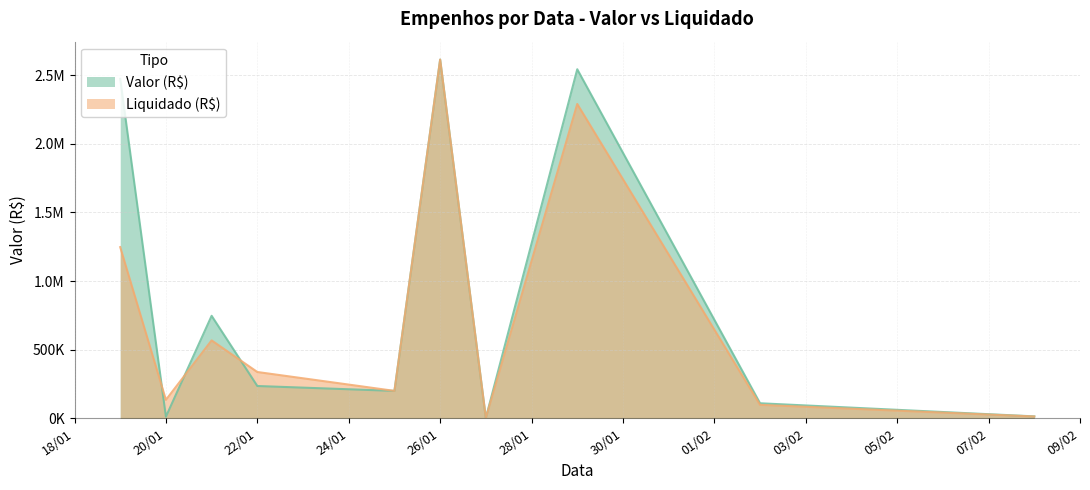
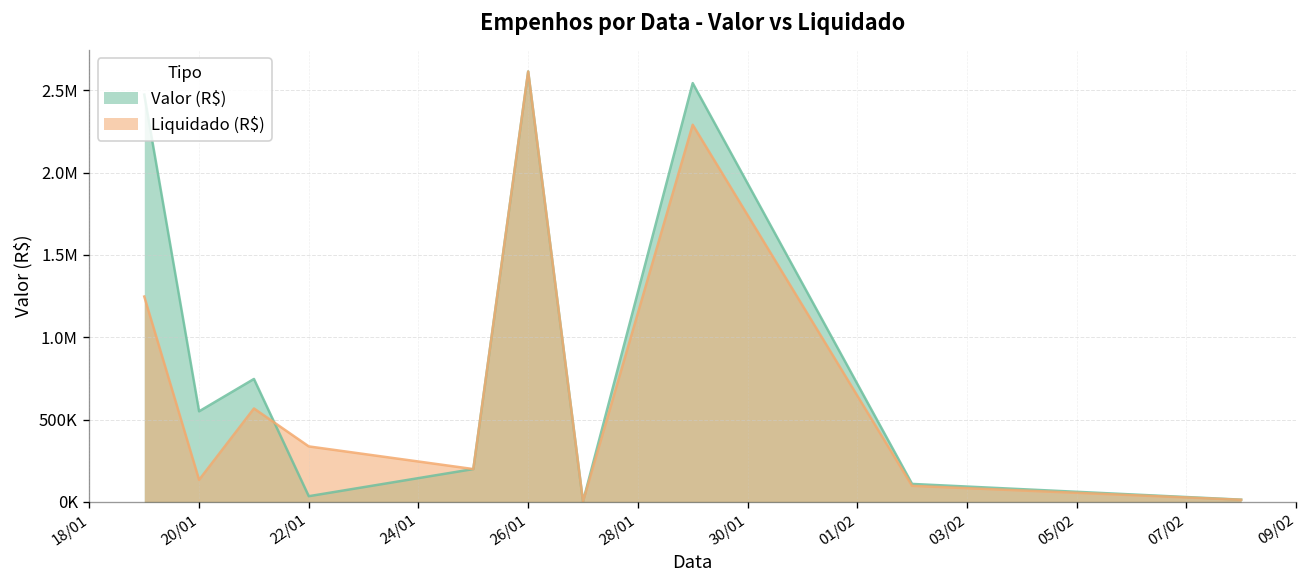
  {
    "Valor (R$)": {
-     "20/01": 10000,
-     "22/01": 230000
+     "20/01": 550000,
+     "22/01": 30000
    },
    "Liquidado (R$)": {
      "20/01": 130000,
      "22/01": 340000
    }
  }
